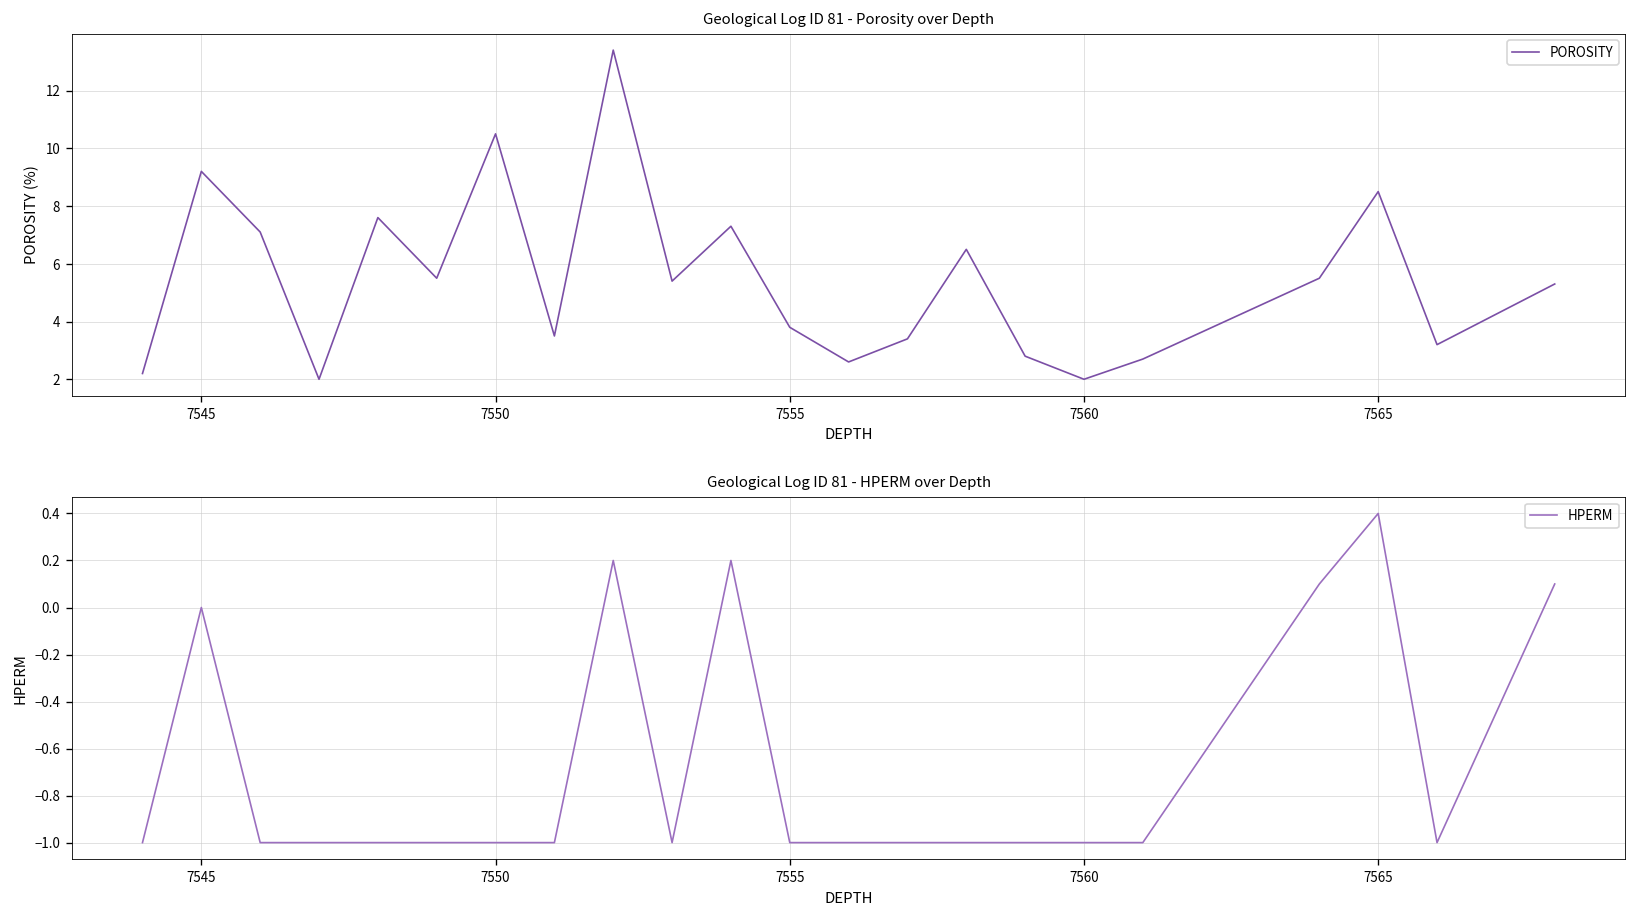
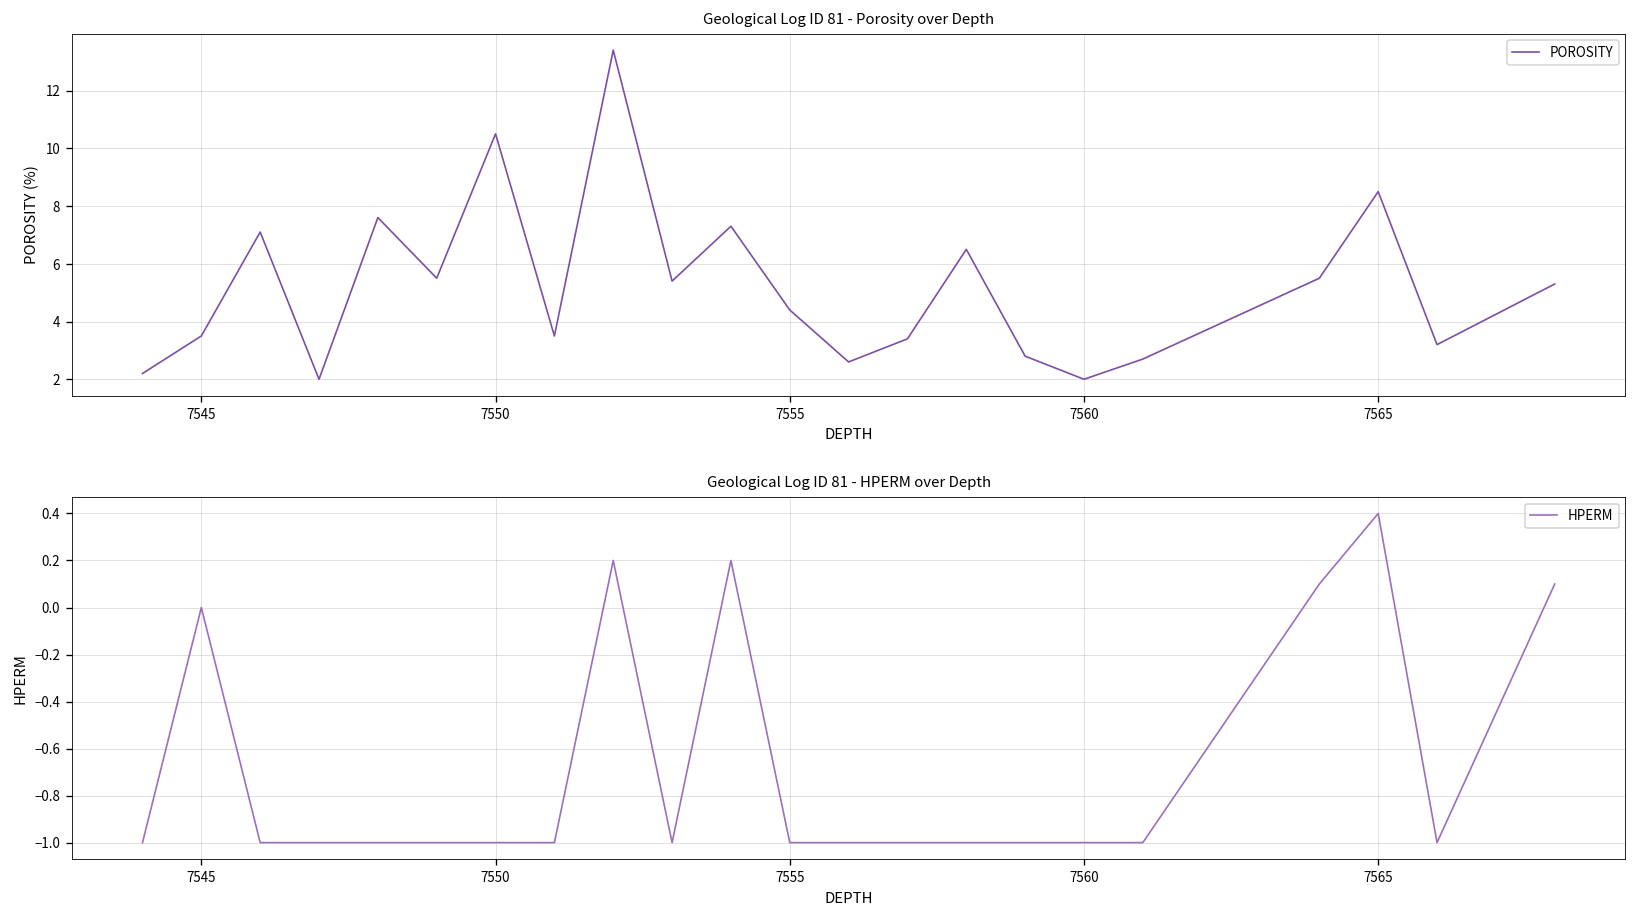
  {
    "Geological Log ID 81 - Porosity over Depth": {
-     "7545": 9.2,
+     "7545": 3.5,
      "7550": 10.5,
-     "7555": 3.8,
+     "7555": 4.4,
      "7560": 2.0,
      "7565": 8.5
    },
    "Geological Log ID 81 - HPERM over Depth": {
      "7545": 0.00,
      "7550": -1.00,
      "7555": -1.00,
      "7560": -1.00,
      "7565": 0.40
    }
  }
